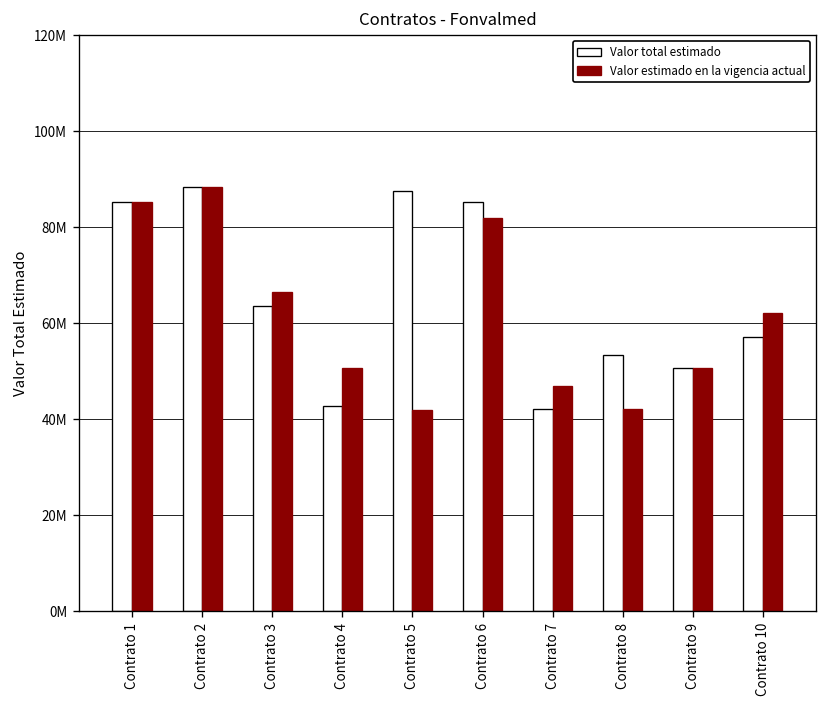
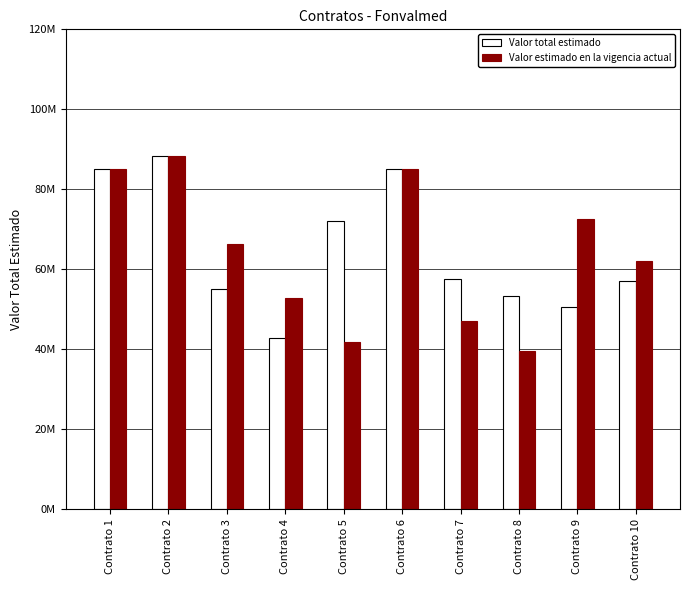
  {
    "Valor total estimado": {
      "Contrato 1": 85000000,
      "Contrato 2": 88000000,
-     "Contrato 3": 64000000,
+     "Contrato 3": 55000000,
      "Contrato 4": 43000000,
-     "Contrato 5": 88000000,
+     "Contrato 5": 72000000,
      "Contrato 6": 85000000,
-     "Contrato 7": 42000000,
+     "Contrato 7": 58000000,
      "Contrato 8": 53000000,
      "Contrato 9": 51000000,
      "Contrato 10": 57000000
    },
    "Valor estimado en la vigencia actual": {
      "Contrato 1": 85000000,
      "Contrato 2": 88000000,
      "Contrato 3": 66000000,
-     "Contrato 4": 51000000,
+     "Contrato 4": 53000000,
      "Contrato 5": 42000000,
-     "Contrato 6": 82000000,
+     "Contrato 6": 85000000,
      "Contrato 7": 47000000,
-     "Contrato 8": 42000000,
-     "Contrato 9": 51000000,
+     "Contrato 8": 40000000,
+     "Contrato 9": 73000000,
      "Contrato 10": 62000000
    }
  }
